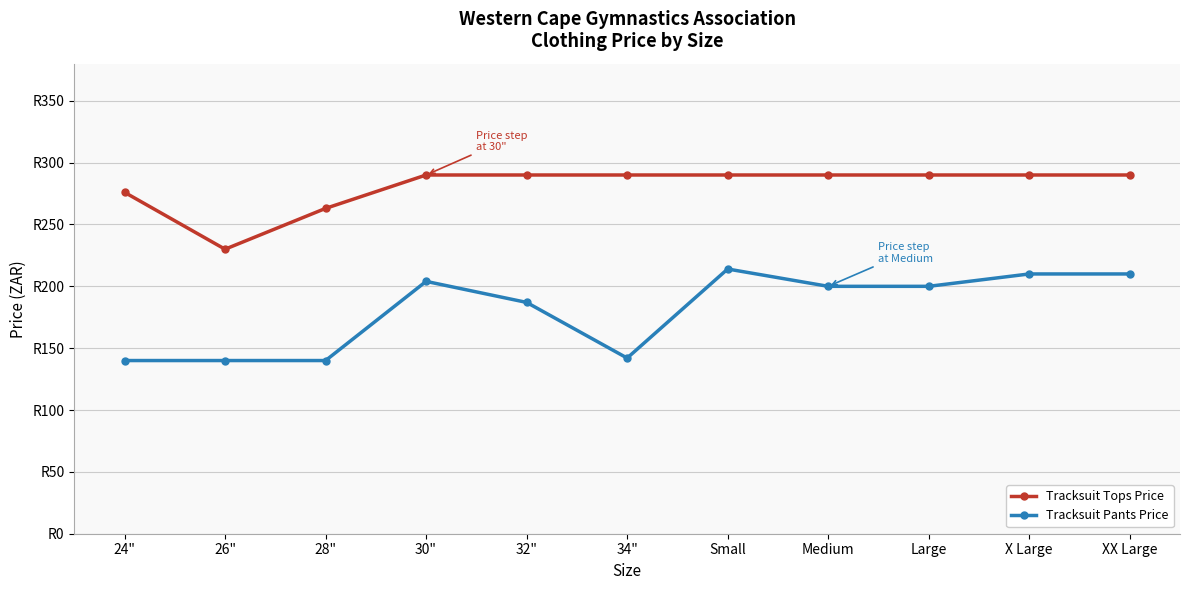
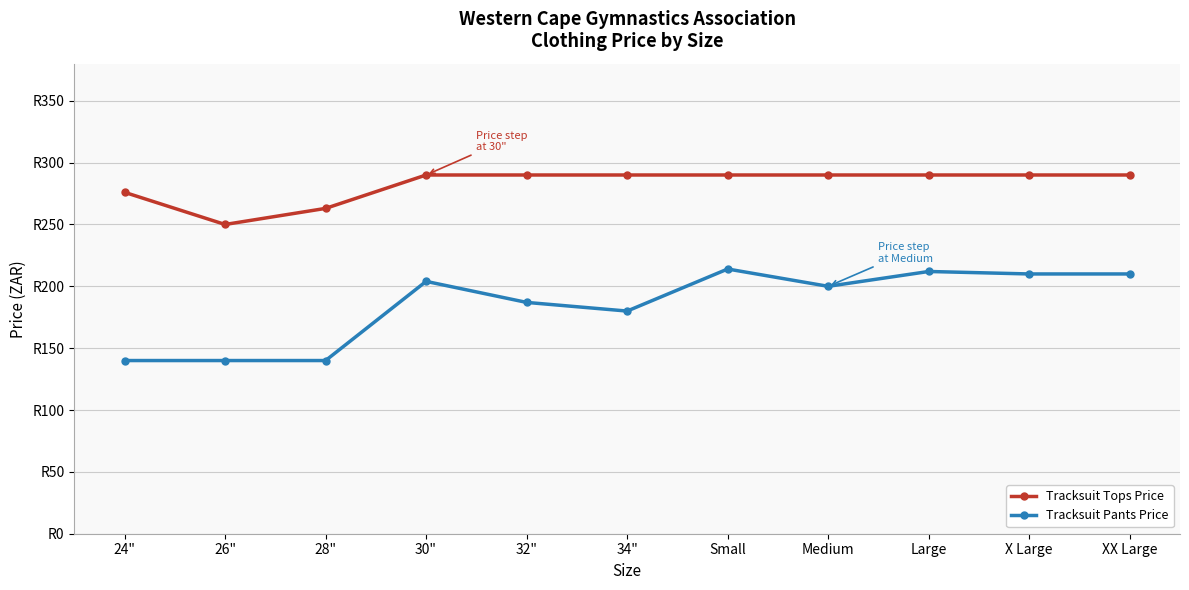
  {
    "Tracksuit Tops Price": {
      "24\"": "R276",
-     "26\"": "R230",
+     "26\"": "R250",
      "28\"": "R263",
      "30\"": "R290",
      "34\"": "R290",
      "Small": "R290",
      "Medium": "R290",
      "Large": "R290",
      "X Large": "R290",
      "XX Large": "R290"
    },
    "Tracksuit Pants Price": {
      "24\"": "R140",
      "26\"": "R140",
      "28\"": "R140",
      "30\"": "R204",
      "32\"": "R187",
-     "34\"": "R142",
+     "34\"": "R180",
      "Small": "R214",
      "Medium": "R200",
-     "Large": "R200",
+     "Large": "R212",
      "X Large": "R210",
      "XX Large": "R210"
    }
  }
